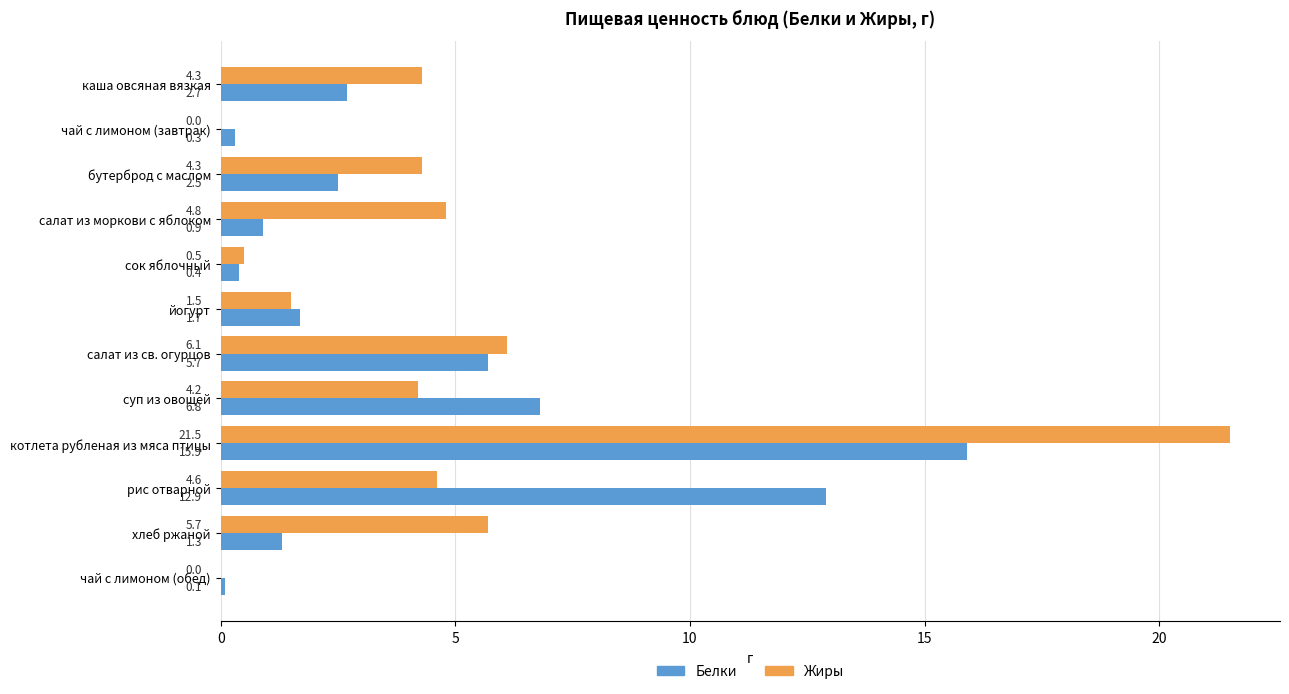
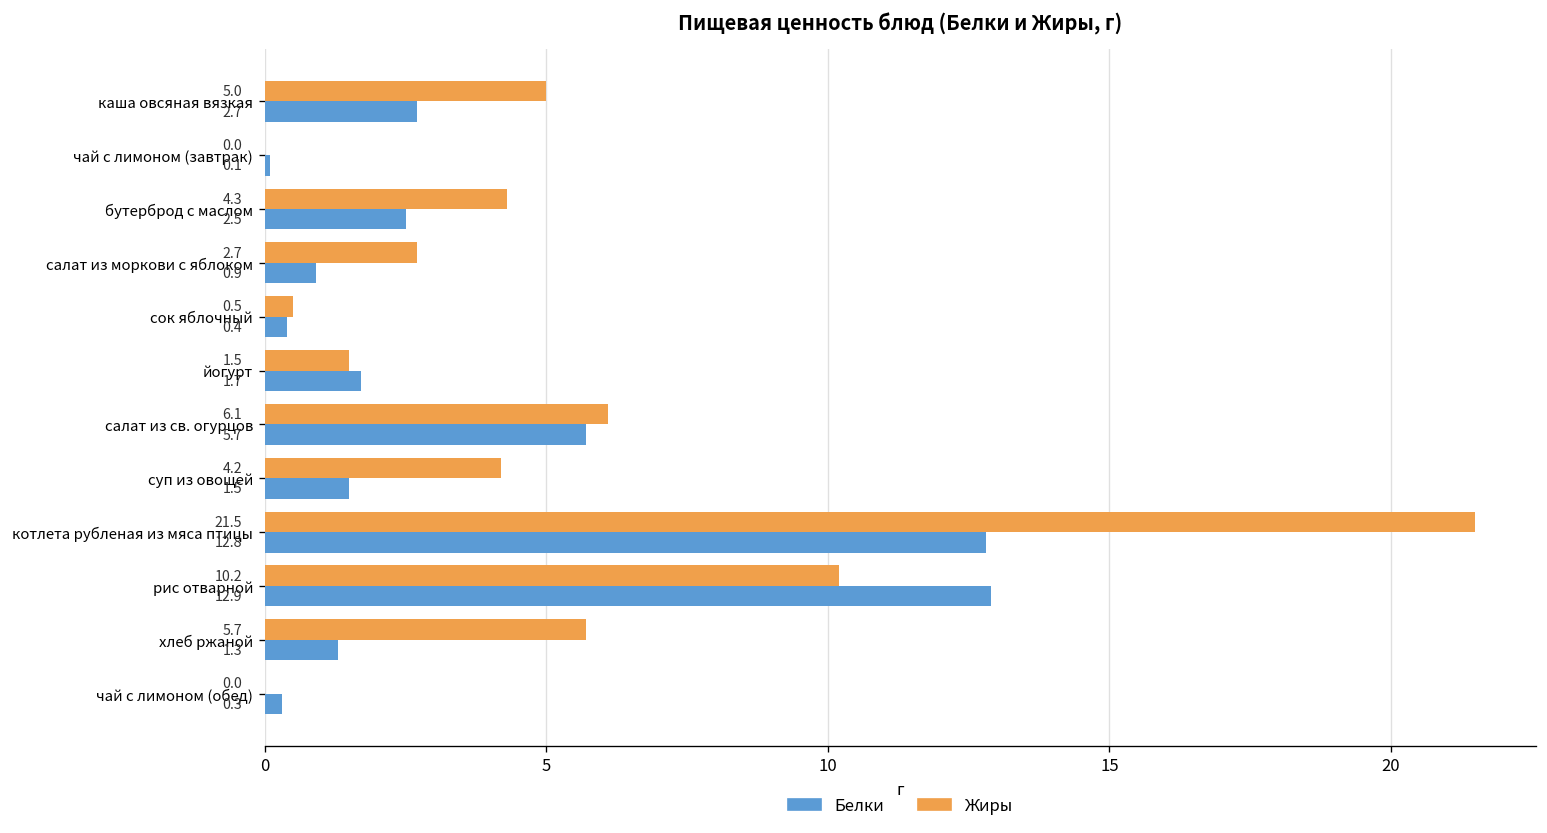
  {
    "Белки": {
-     "чай с лимоном (завтрак)": 0.3,
-     "суп из овощей": 6.8,
-     "котлета рубленая из мяса птицы": 15.9,
-     "чай с лимоном (обед)": 0.1
+     "чай с лимоном (завтрак)": 0.1,
+     "суп из овощей": 1.5,
+     "котлета рубленая из мяса птицы": 12.8,
+     "чай с лимоном (обед)": 0.3
    },
    "Жиры": {
-     "каша овсяная вязкая": 4.3,
+     "каша овсяная вязкая": 5.0,
      "чай с лимоном (завтрак)": 0.0,
-     "салат из моркови с яблоком": 4.8,
-     "рис отварной": 4.6,
+     "салат из моркови с яблоком": 2.7,
+     "рис отварной": 10.2,
      "чай с лимоном (обед)": 0.0
    }
  }
